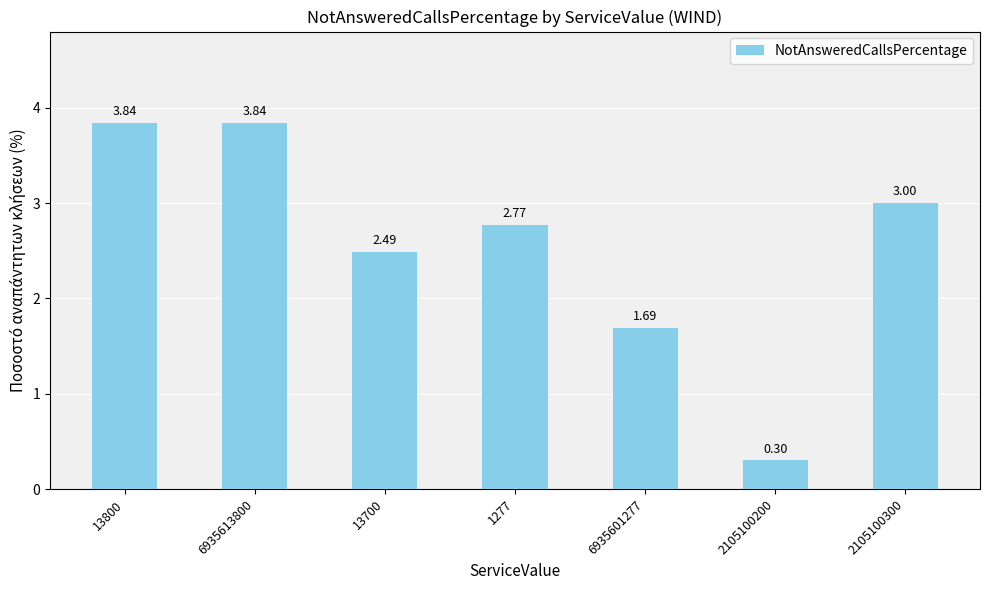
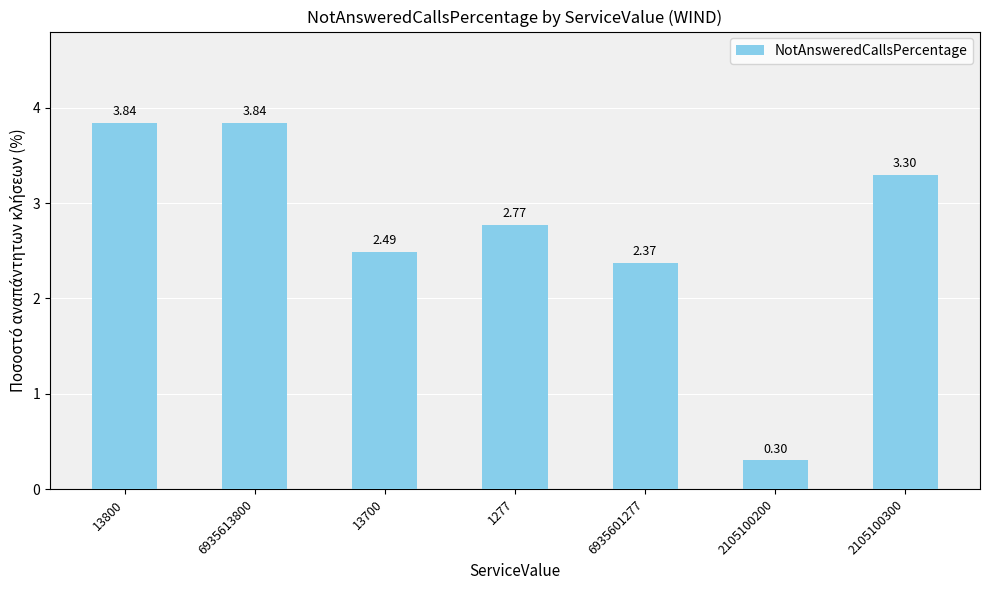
  {
    "13800": 3.84,
    "6935613800": 3.84,
    "13700": 2.49,
    "1277": 2.77,
-   "6935601277": 1.69,
+   "6935601277": 2.37,
    "2105100200": 0.30,
-   "2105100300": 3.00
+   "2105100300": 3.30
  }
